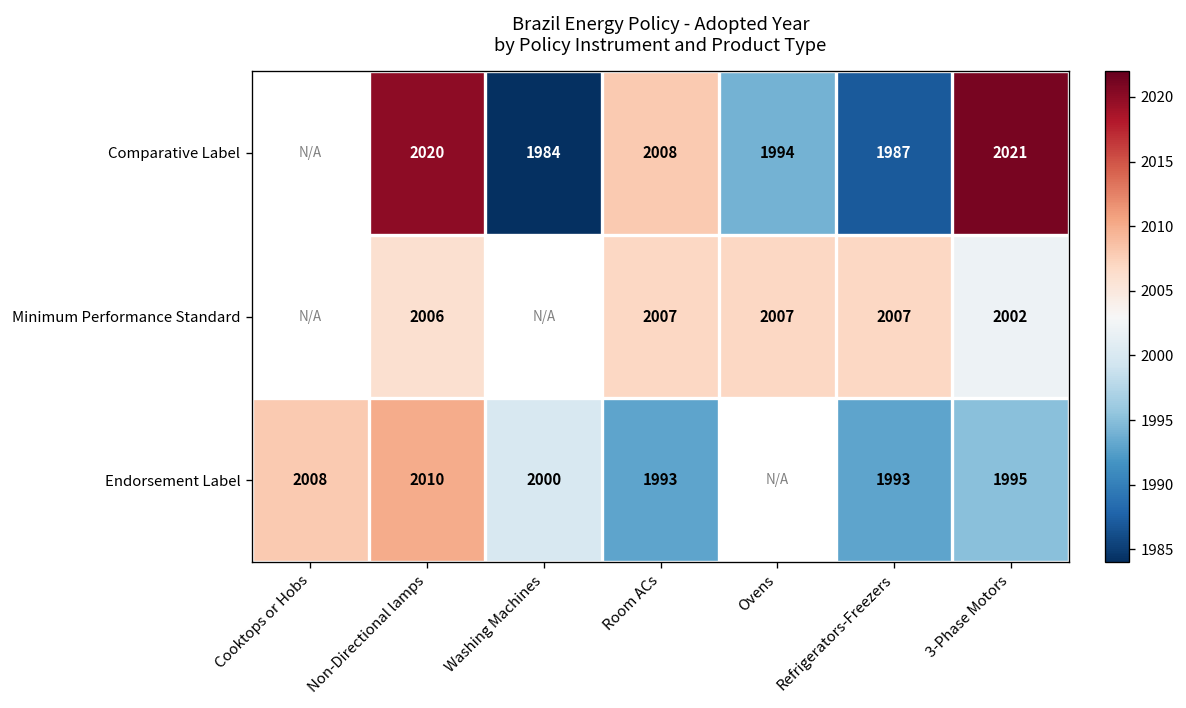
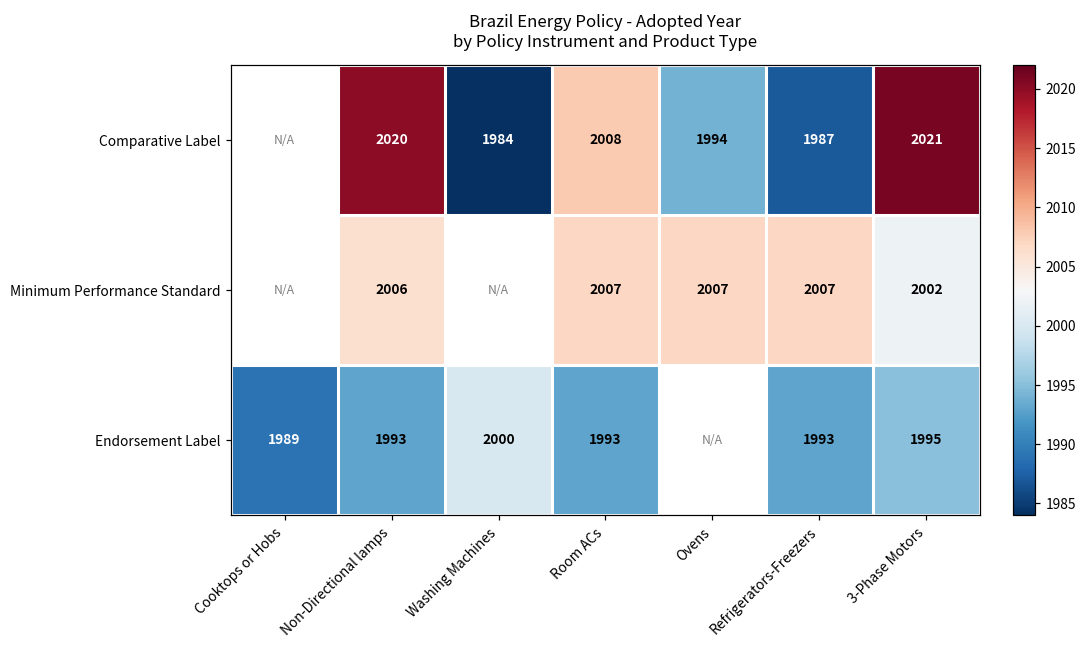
  {
    "Comparative Label": {
      "Non-Directional lamps": 2020,
      "Washing Machines": 1984,
      "Room ACs": 2008,
      "Ovens": 1994,
      "Refrigerators-Freezers": 1987,
      "3-Phase Motors": 2021
    },
    "Minimum Performance Standard": {
      "Non-Directional lamps": 2006,
      "Room ACs": 2007,
      "Ovens": 2007,
      "Refrigerators-Freezers": 2007,
      "3-Phase Motors": 2002
    },
    "Endorsement Label": {
-     "Cooktops or Hobs": 2008,
-     "Non-Directional lamps": 2010,
+     "Cooktops or Hobs": 1989,
+     "Non-Directional lamps": 1993,
      "Washing Machines": 2000,
      "Room ACs": 1993,
      "Refrigerators-Freezers": 1993,
      "3-Phase Motors": 1995
    }
  }
